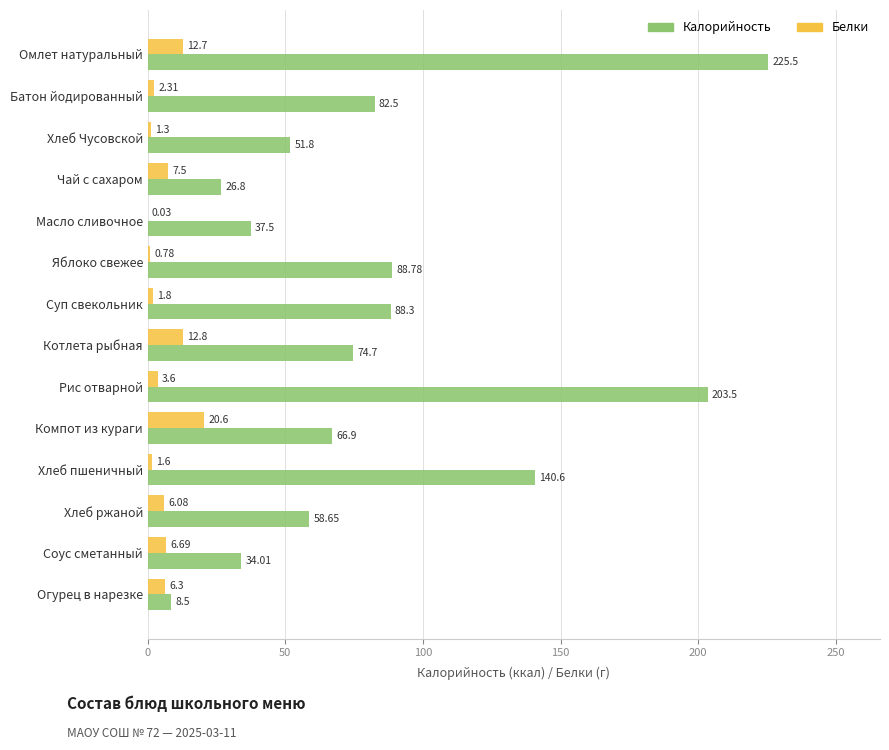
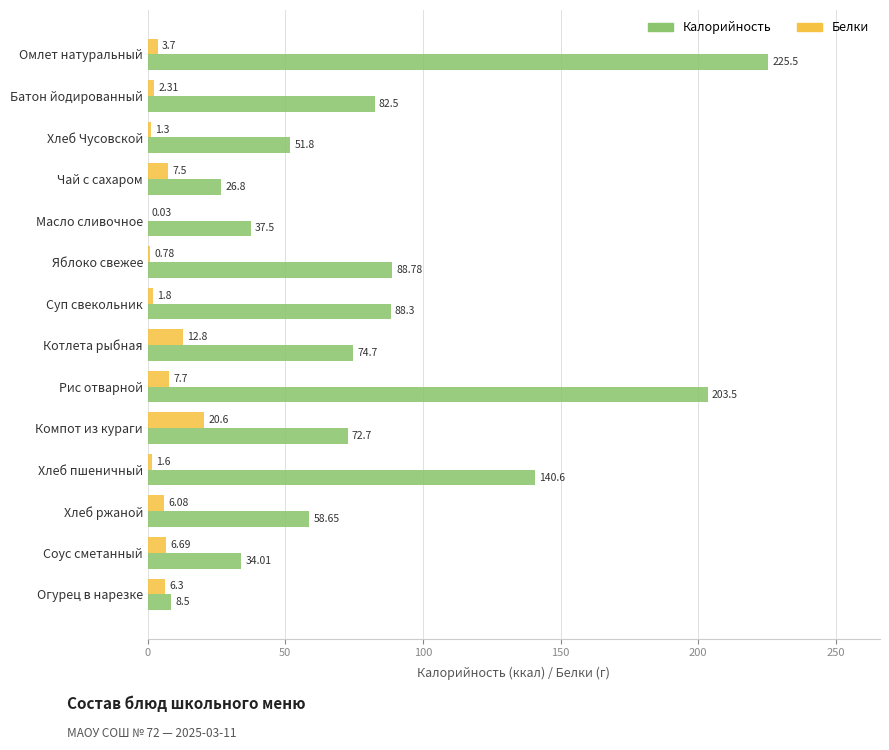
  {
    "Калорийность": {
      "Омлет натуральный": 225.5,
      "Батон йодированный": 82.5,
      "Хлеб Чусовской": 51.8,
      "Чай с сахаром": 26.8,
      "Масло сливочное": 37.5,
      "Яблоко свежее": 88.78,
      "Суп свекольник": 88.3,
      "Котлета рыбная": 74.7,
      "Рис отварной": 203.5,
-     "Компот из кураги": 66.9,
+     "Компот из кураги": 72.7,
      "Хлеб пшеничный": 140.6,
      "Хлеб ржаной": 58.65,
      "Соус сметанный": 34.01,
      "Огурец в нарезке": 8.5
    },
    "Белки": {
-     "Омлет натуральный": 12.7,
+     "Омлет натуральный": 3.7,
      "Батон йодированный": 2.31,
      "Хлеб Чусовской": 1.3,
      "Чай с сахаром": 7.5,
      "Масло сливочное": 0.03,
      "Яблоко свежее": 0.78,
      "Суп свекольник": 1.8,
      "Котлета рыбная": 12.8,
-     "Рис отварной": 3.6,
+     "Рис отварной": 7.7,
      "Компот из кураги": 20.6,
      "Хлеб пшеничный": 1.6,
      "Хлеб ржаной": 6.08,
      "Соус сметанный": 6.69,
      "Огурец в нарезке": 6.3
    }
  }
